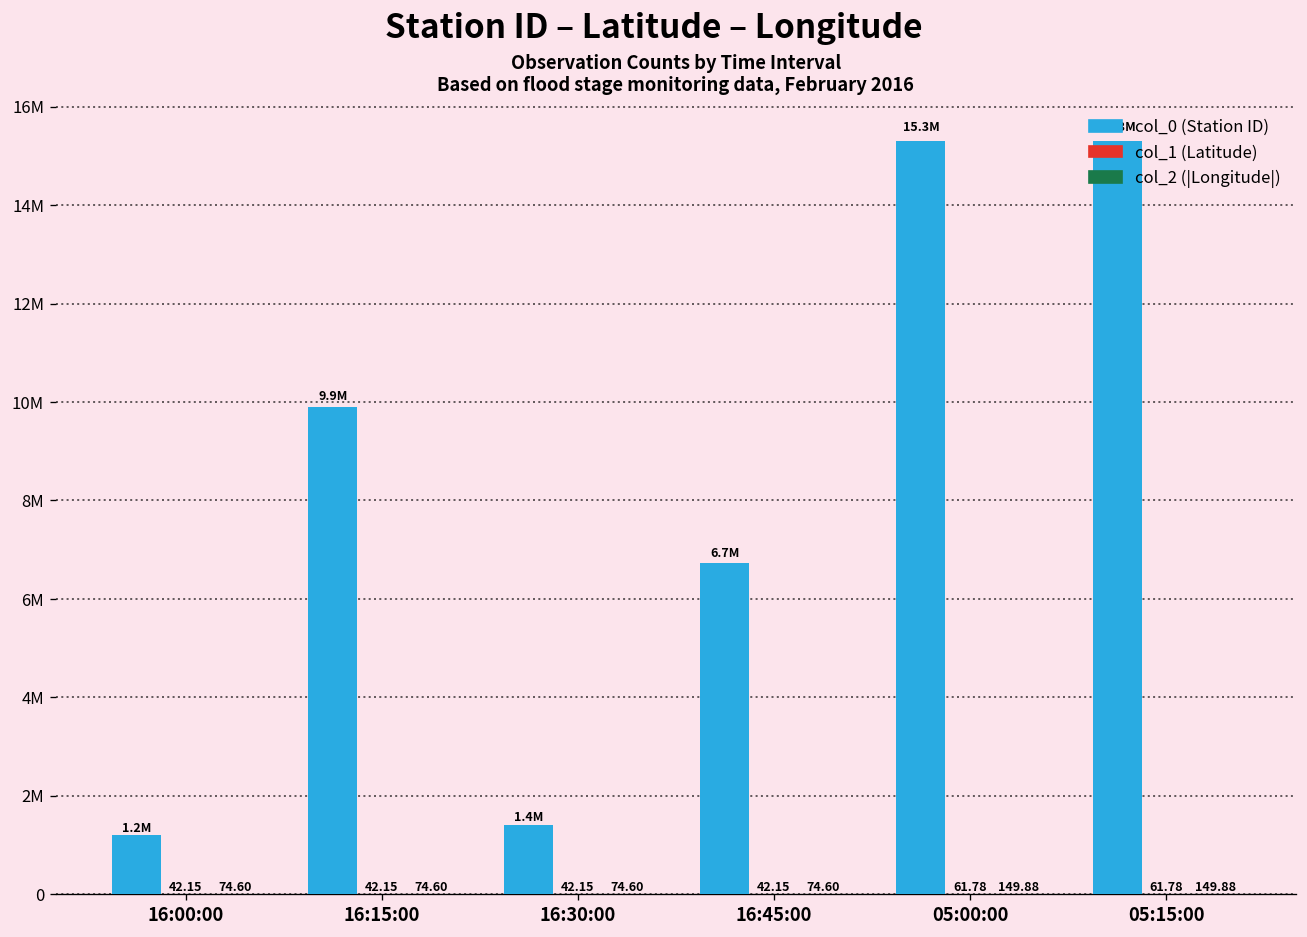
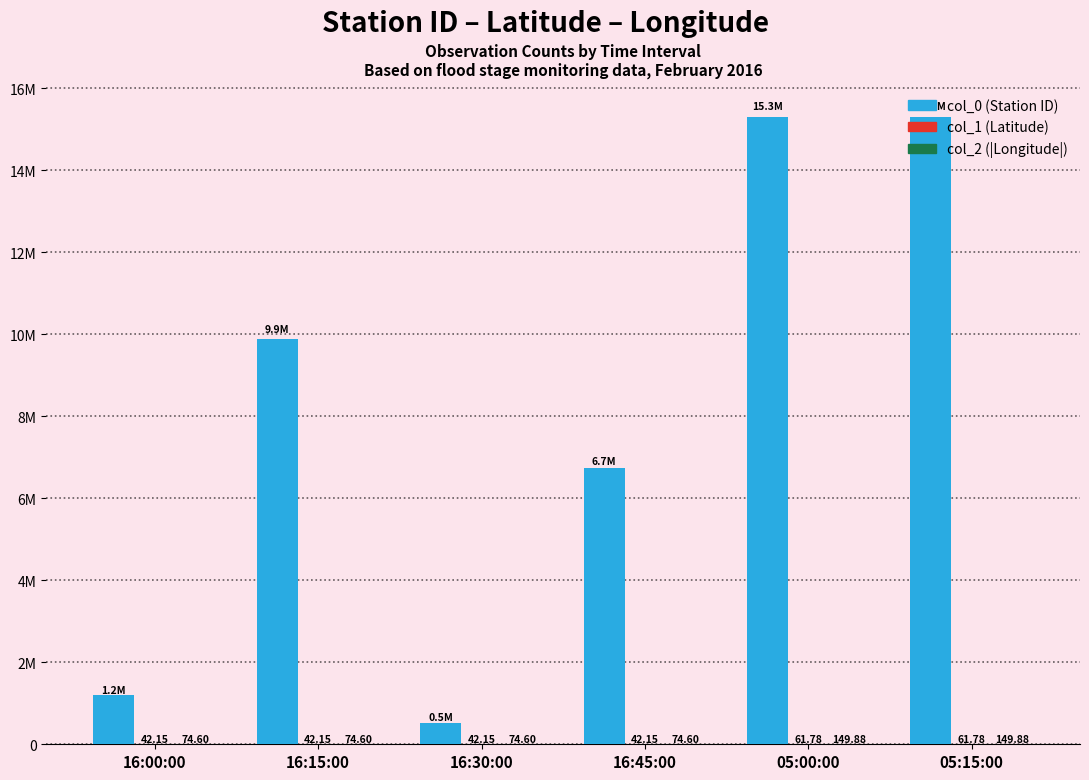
  {
    "col_0 (Station ID)": {
      "16:00:00": "1.2M",
      "16:15:00": "9.9M",
-     "16:30:00": "1.4M",
+     "16:30:00": "0.5M",
      "16:45:00": "6.7M",
      "05:00:00": "15.3M",
      "05:15:00": "15.3M"
    },
    "col_1 (Latitude)": {
      "16:00:00": "42.15",
      "16:15:00": "42.15",
      "16:30:00": "42.15",
      "16:45:00": "42.15",
      "05:00:00": "61.78",
      "05:15:00": "61.78"
    },
    "col_2 (|Longitude|)": {
      "16:00:00": "74.60",
      "16:15:00": "74.60",
      "16:30:00": "74.60",
      "16:45:00": "74.60",
      "05:00:00": "149.88",
      "05:15:00": "149.88"
    }
  }
